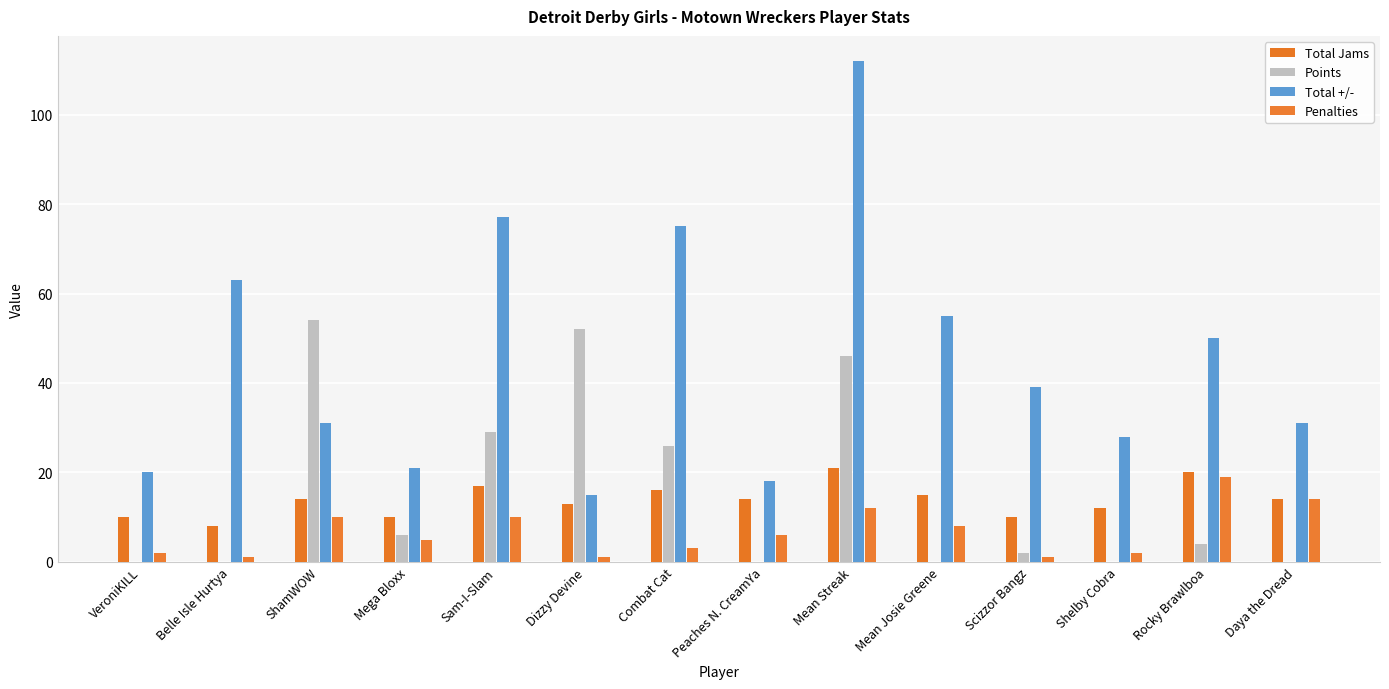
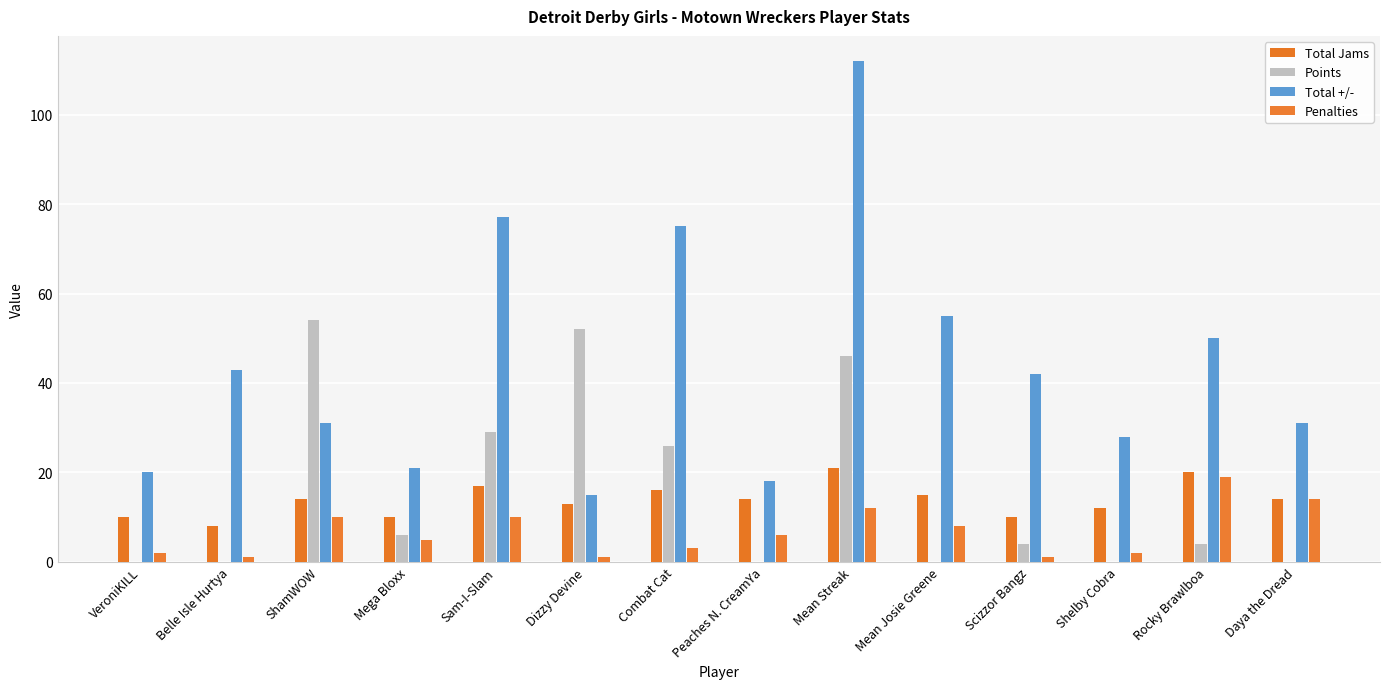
  {
    "Points": {
      "VeroniKILL": 0,
      "Belle Isle Hurtya": 0,
      "ShamWOW": 54,
      "Mega Bloxx": 6,
      "Sam-I-Slam": 29,
      "Dizzy Devine": 52,
      "Combat Cat": 26,
      "Peaches N. CreamYa": 0,
      "Mean Streak": 46,
      "Mean Josie Greene": 0,
-     "Scizzor Bangz": 2,
+     "Scizzor Bangz": 4,
      "Shelby Cobra": 0,
      "Rocky Brawlboa": 4,
      "Daya the Dread": 0
    },
    "Total +/-": {
      "VeroniKILL": 20,
-     "Belle Isle Hurtya": 63,
+     "Belle Isle Hurtya": 43,
      "ShamWOW": 31,
      "Mega Bloxx": 21,
      "Sam-I-Slam": 77,
      "Dizzy Devine": 15,
      "Combat Cat": 75,
      "Peaches N. CreamYa": 18,
      "Mean Streak": 112,
      "Mean Josie Greene": 55,
-     "Scizzor Bangz": 39,
+     "Scizzor Bangz": 42,
      "Shelby Cobra": 28,
      "Rocky Brawlboa": 50,
      "Daya the Dread": 31
    }
  }
